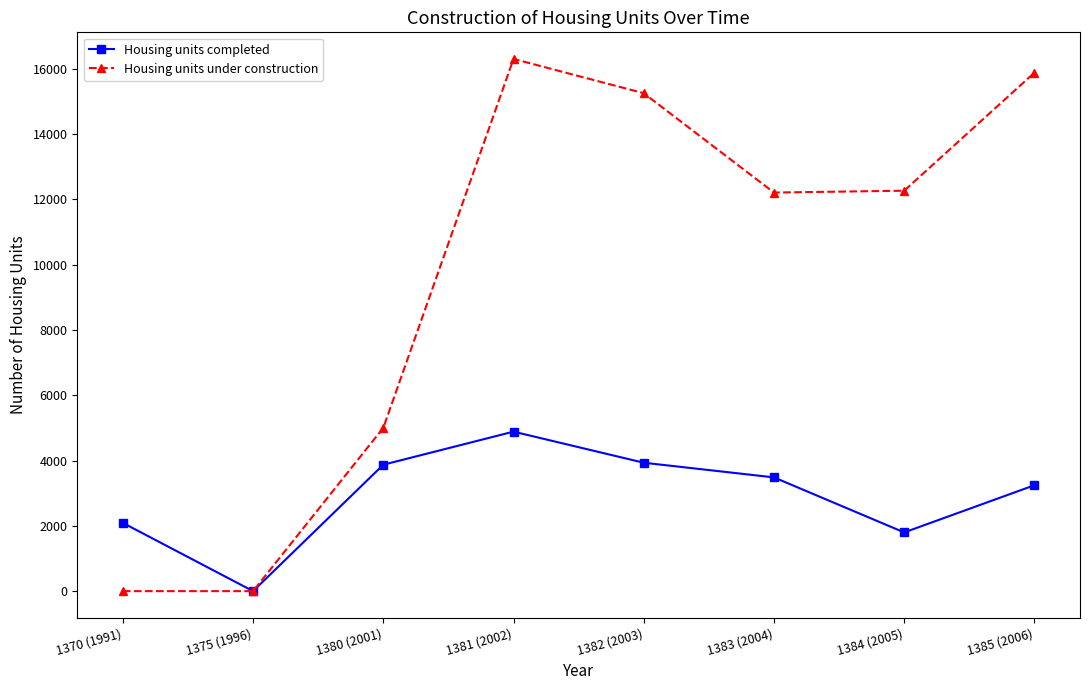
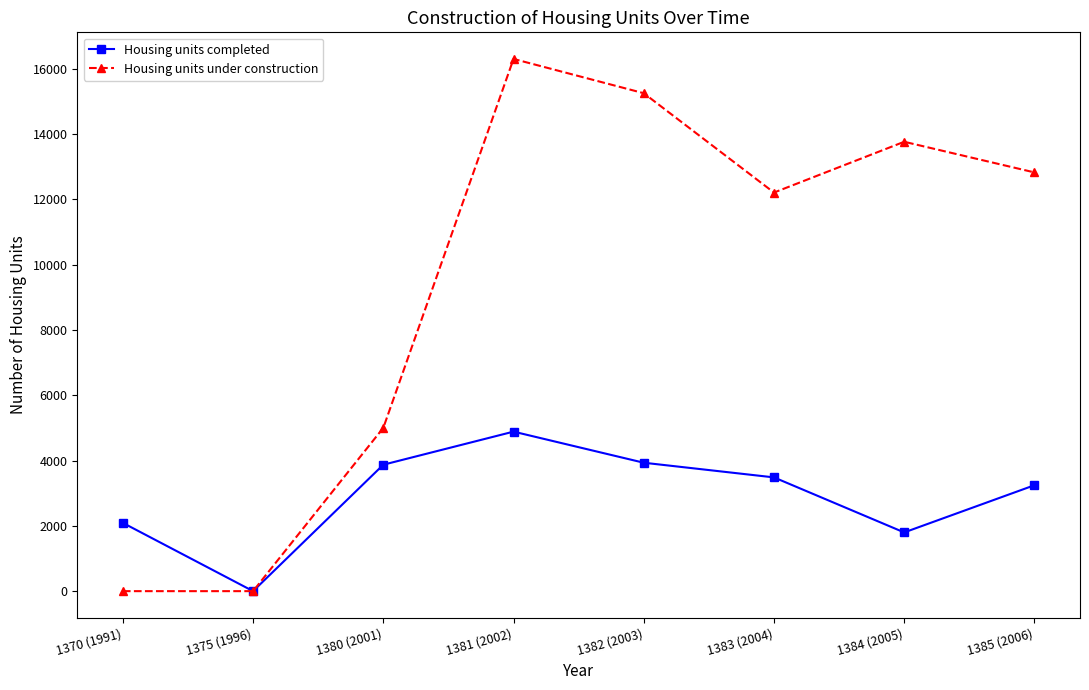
  {
    "Housing units completed": {
      "1370 (1991)": 2100,
      "1380 (2001)": 3900,
      "1381 (2002)": 4900,
      "1382 (2003)": 3900,
      "1383 (2004)": 3500,
      "1384 (2005)": 1800,
      "1385 (2006)": 3200
    },
    "Housing units under construction": {
      "1370 (1991)": 0,
      "1380 (2001)": 5000,
      "1381 (2002)": 16300,
      "1382 (2003)": 15200,
      "1383 (2004)": 12200,
-     "1384 (2005)": 12300,
-     "1385 (2006)": 15900
+     "1384 (2005)": 13800,
+     "1385 (2006)": 12800
    }
  }
